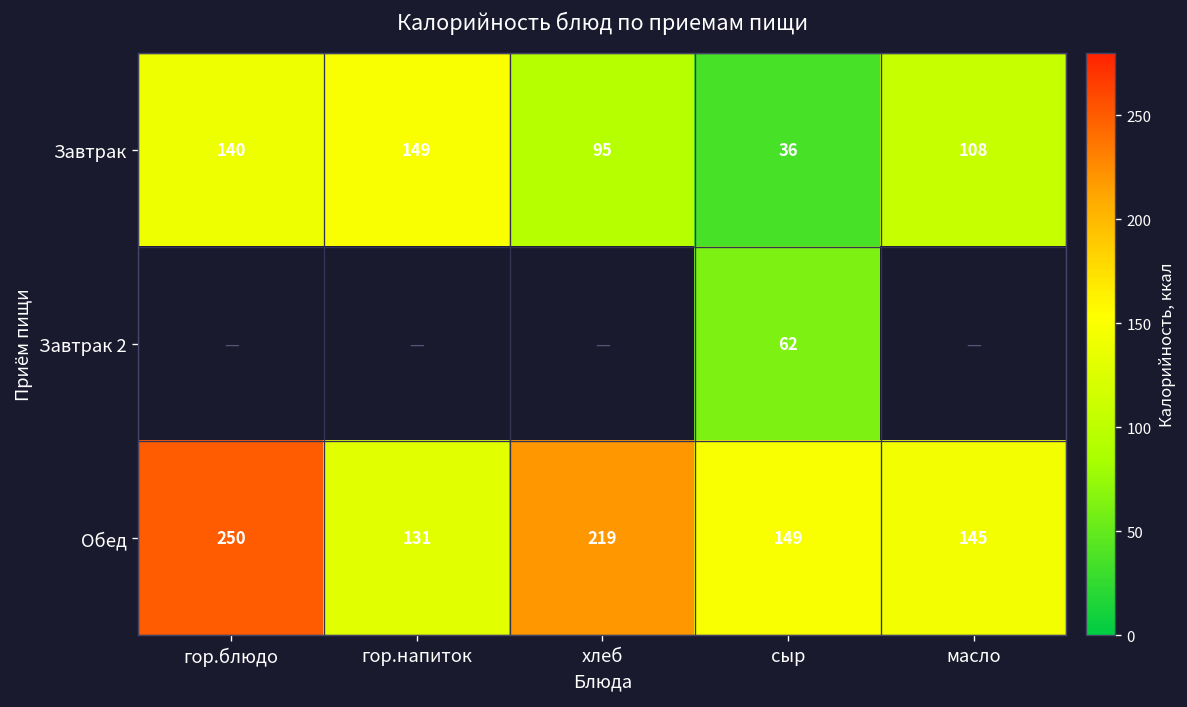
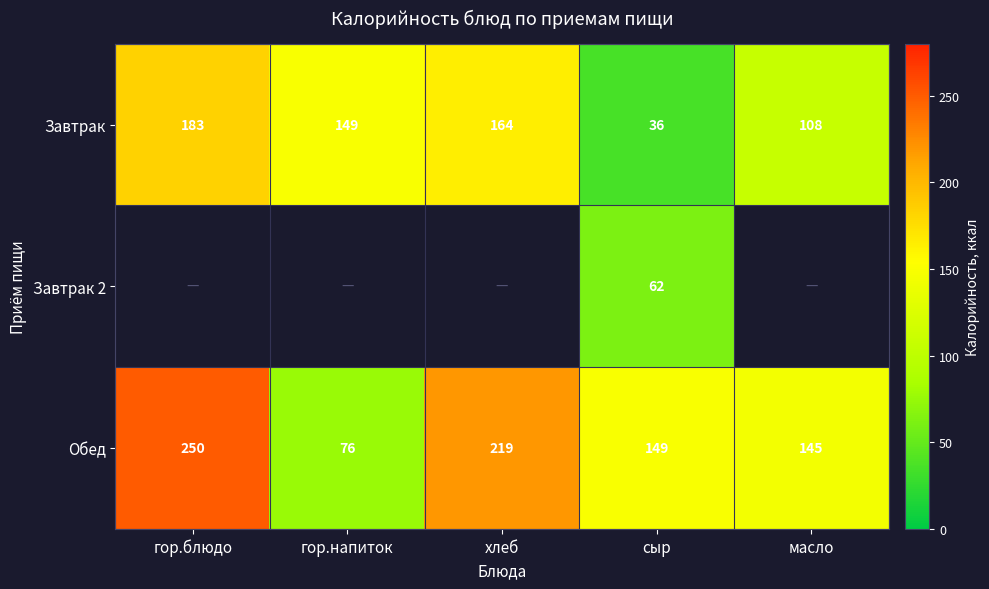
  {
    "Завтрак": {
-     "гор.блюдо": 140,
+     "гор.блюдо": 183,
      "гор.напиток": 149,
-     "хлеб": 95,
+     "хлеб": 164,
      "сыр": 36,
      "масло": 108
    },
    "Завтрак 2": {
      "сыр": 62
    },
    "Обед": {
      "гор.блюдо": 250,
-     "гор.напиток": 131,
+     "гор.напиток": 76,
      "хлеб": 219,
      "сыр": 149,
      "масло": 145
    }
  }
